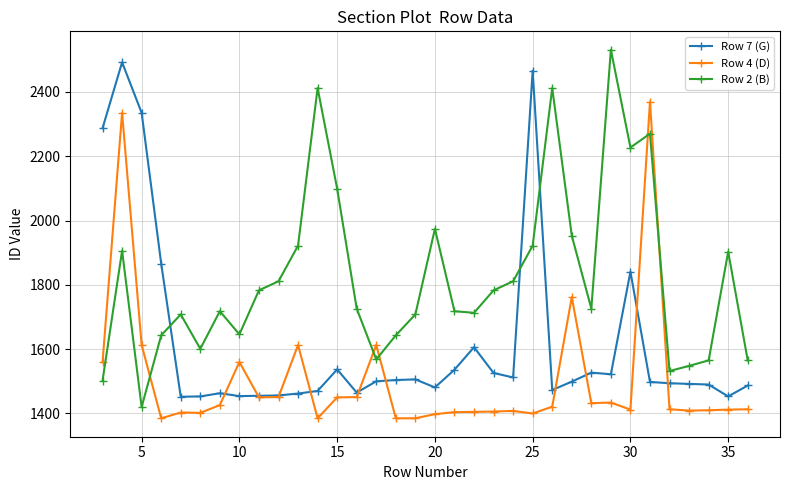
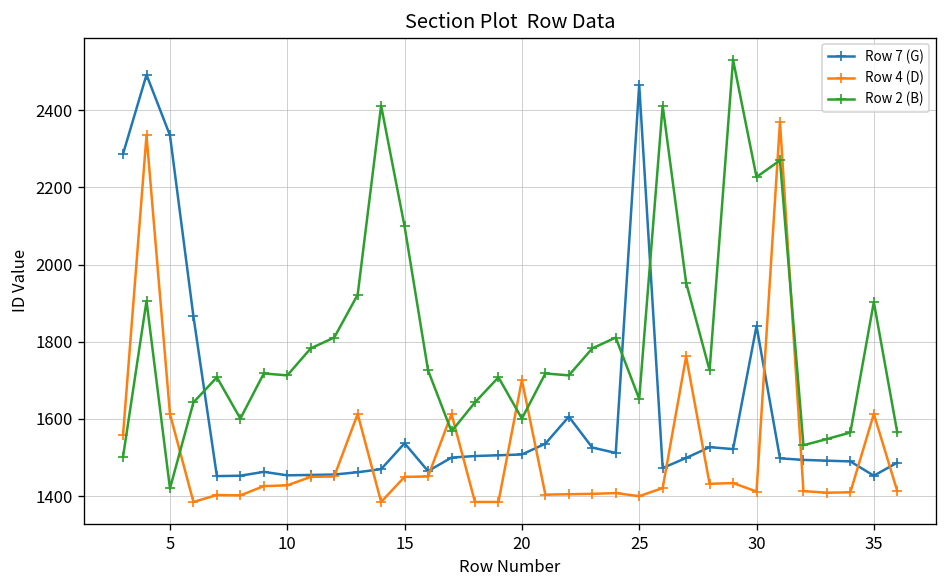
  {
    "Row 7 (G)": {
      "5": 2340,
      "10": 1450,
      "15": 1540,
-     "20": 1480,
+     "20": 1510,
      "25": 2470,
      "30": 1840,
      "35": 1450
    },
    "Row 4 (D)": {
      "5": 1610,
-     "10": 1560,
+     "10": 1430,
      "15": 1450,
-     "20": 1400,
+     "20": 1700,
      "25": 1400,
      "30": 1410,
-     "35": 1410
+     "35": 1610
    },
    "Row 2 (B)": {
      "5": 1420,
-     "10": 1650,
+     "10": 1710,
      "15": 2100,
-     "20": 1970,
-     "25": 1920,
+     "20": 1600,
+     "25": 1650,
      "30": 2230,
      "35": 1900
    }
  }
